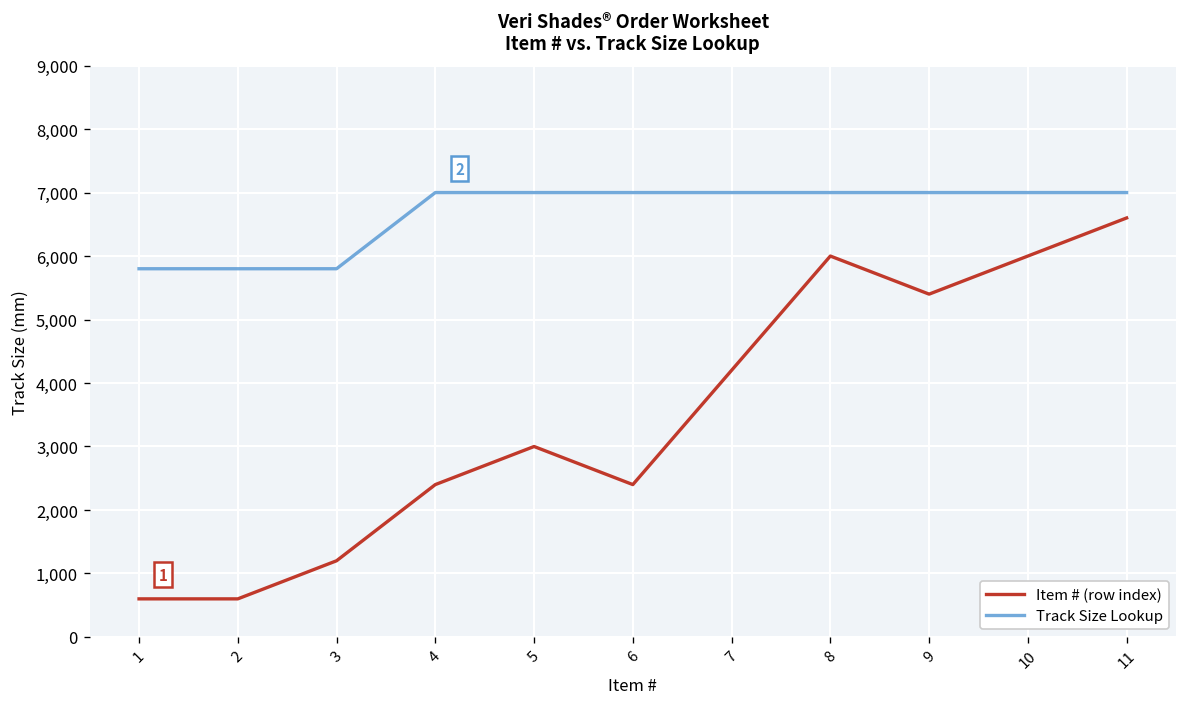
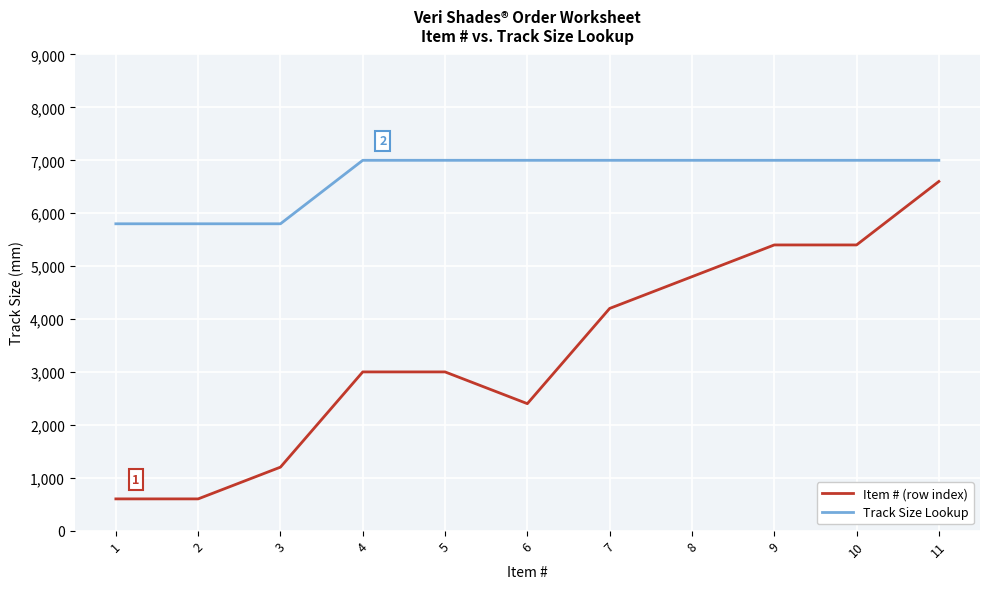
  {
    "Item # (row index)": {
      "2": "600",
      "3": "1,200",
-     "4": "2,400",
+     "4": "3,000",
      "5": "3,000",
      "6": "2,400",
      "7": "4,200",
-     "8": "6,000",
+     "8": "4,800",
      "9": "5,400",
-     "10": "6,000",
+     "10": "5,400",
      "11": "6,600"
    },
    "Track Size Lookup": {
      "1": "5,800",
      "2": "5,800",
      "3": "5,800",
      "5": "7,000",
      "6": "7,000",
      "7": "7,000",
      "8": "7,000",
      "9": "7,000",
      "10": "7,000",
      "11": "7,000"
    }
  }
